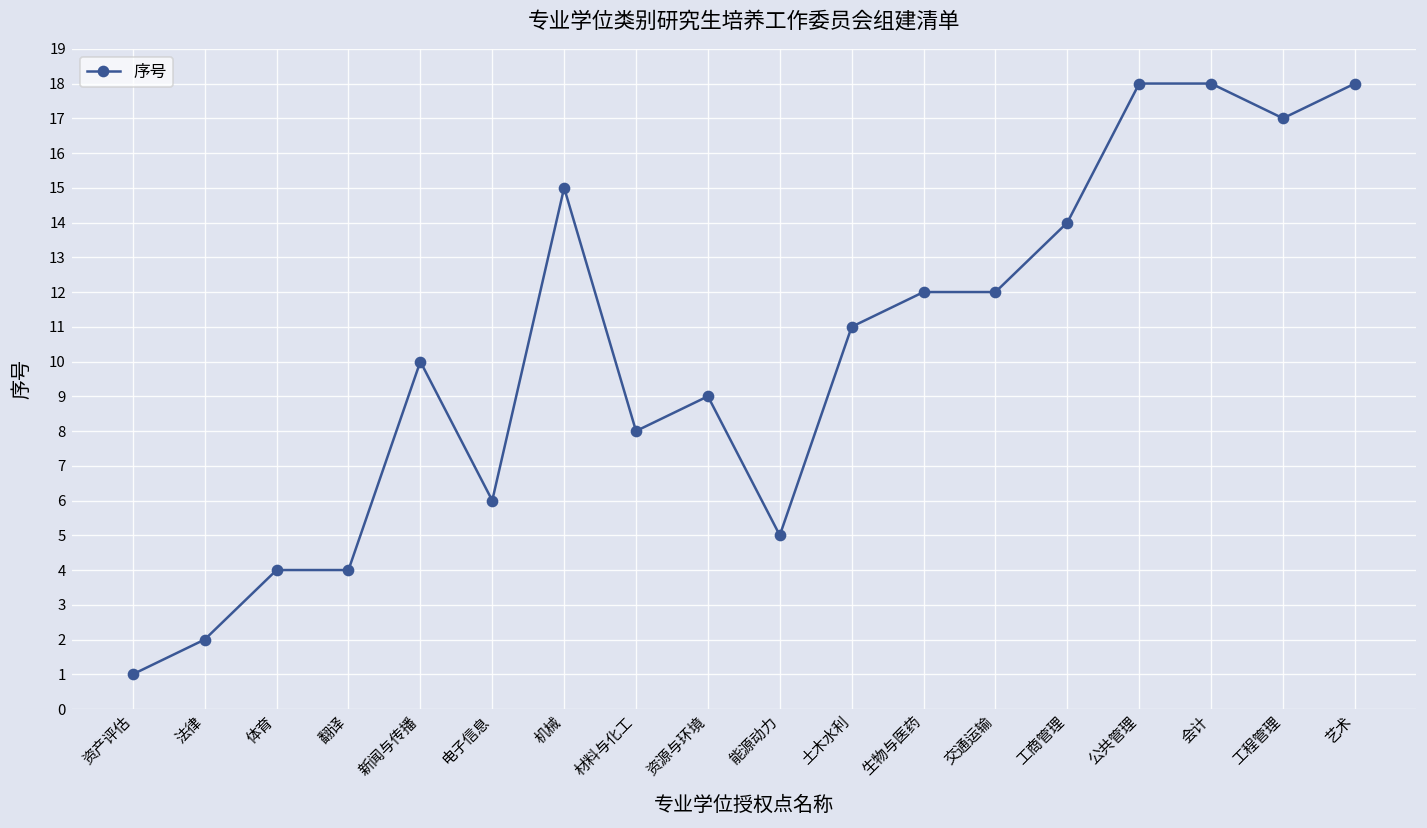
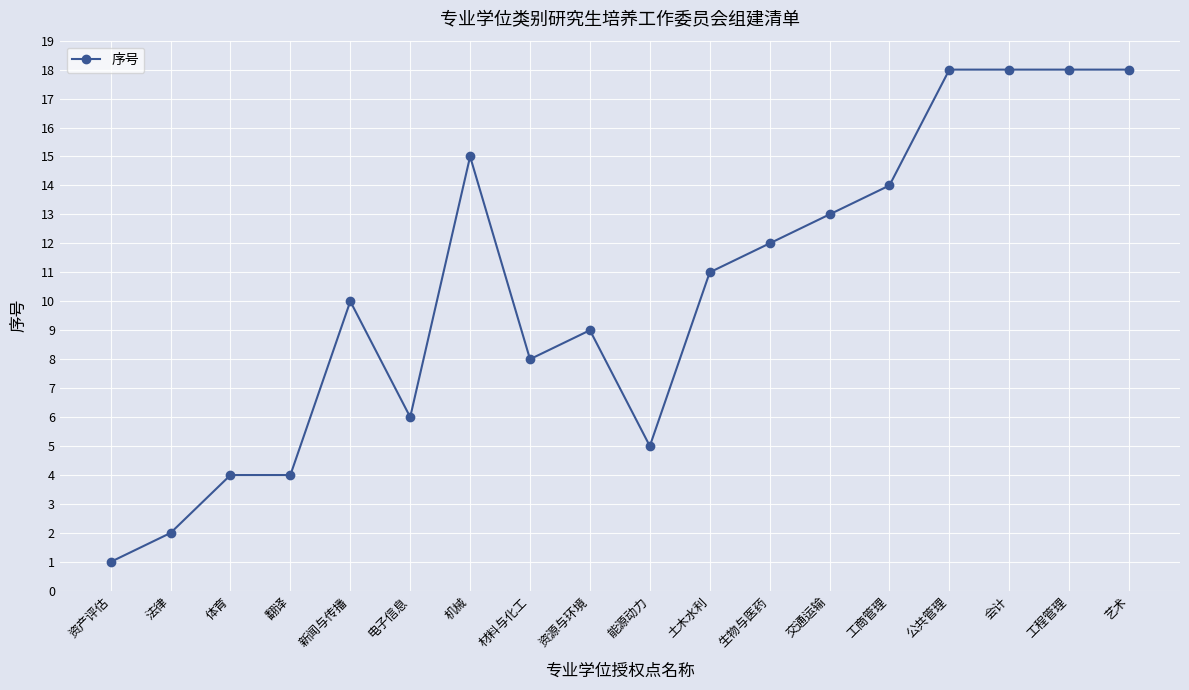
  {
    "资产评估": 1,
    "法律": 2,
    "体育": 4,
    "翻译": 4,
    "新闻与传播": 10,
    "电子信息": 6,
    "机械": 15,
    "材料与化工": 8,
    "资源与环境": 9,
    "能源动力": 5,
    "土木水利": 11,
    "生物与医药": 12,
-   "交通运输": 12,
+   "交通运输": 13,
    "工商管理": 14,
    "公共管理": 18,
    "会计": 18,
-   "工程管理": 17,
+   "工程管理": 18,
    "艺术": 18
  }
